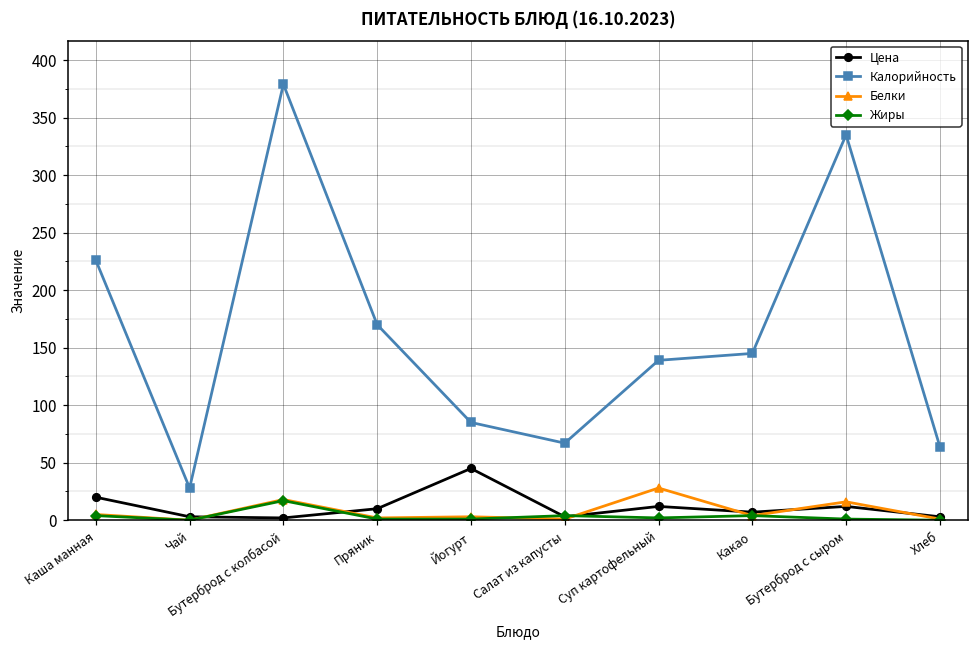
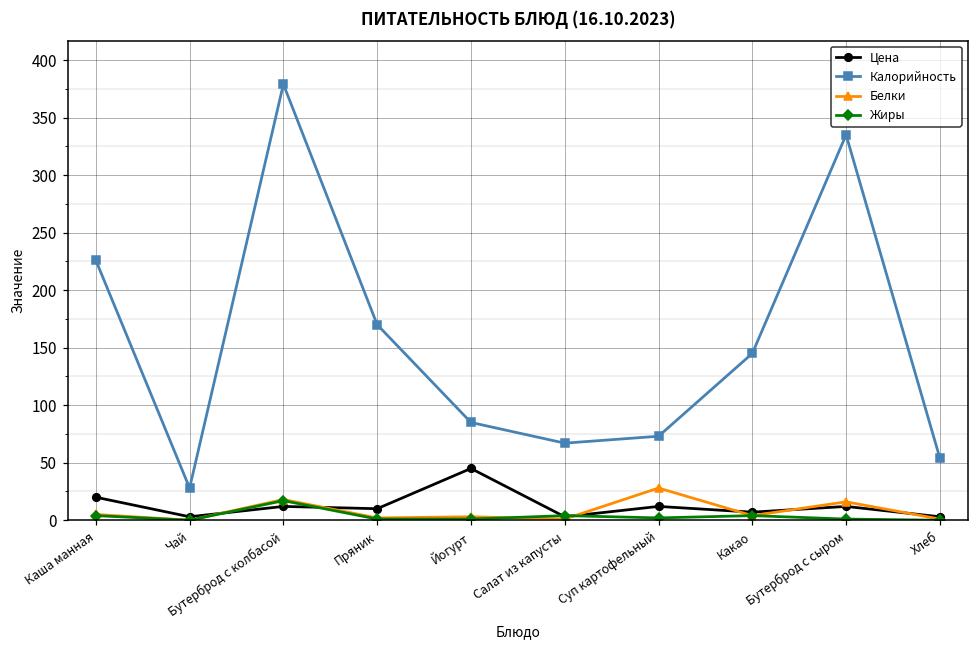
  {
    "Цена": {
      "Каша манная": 20,
      "Чай": 3,
-     "Бутерброд с колбасой": 2,
+     "Бутерброд с колбасой": 12,
      "Пряник": 10,
      "Йогурт": 45,
      "Суп картофельный": 12,
      "Какао": 7,
      "Бутерброд с сыром": 12
    },
    "Калорийность": {
      "Каша манная": 226,
      "Чай": 28,
      "Бутерброд с колбасой": 379,
      "Пряник": 170,
      "Йогурт": 85,
      "Салат из капусты": 67,
-     "Суп картофельный": 139,
+     "Суп картофельный": 73,
      "Какао": 145,
      "Бутерброд с сыром": 335,
-     "Хлеб": 64
+     "Хлеб": 54
    },
    "Белки": {
      "Суп картофельный": 28,
      "Бутерброд с сыром": 16
    },
    "Жиры": {
      "Суп картофельный": 2,
      "Бутерброд с сыром": 1
    }
  }
